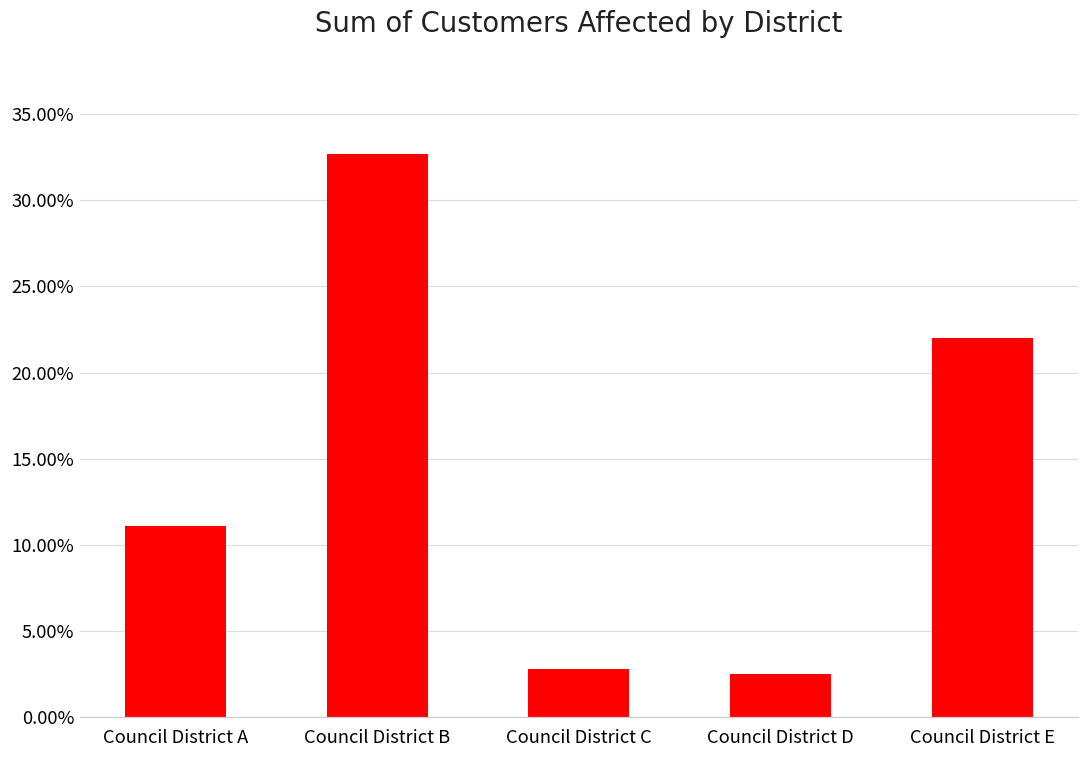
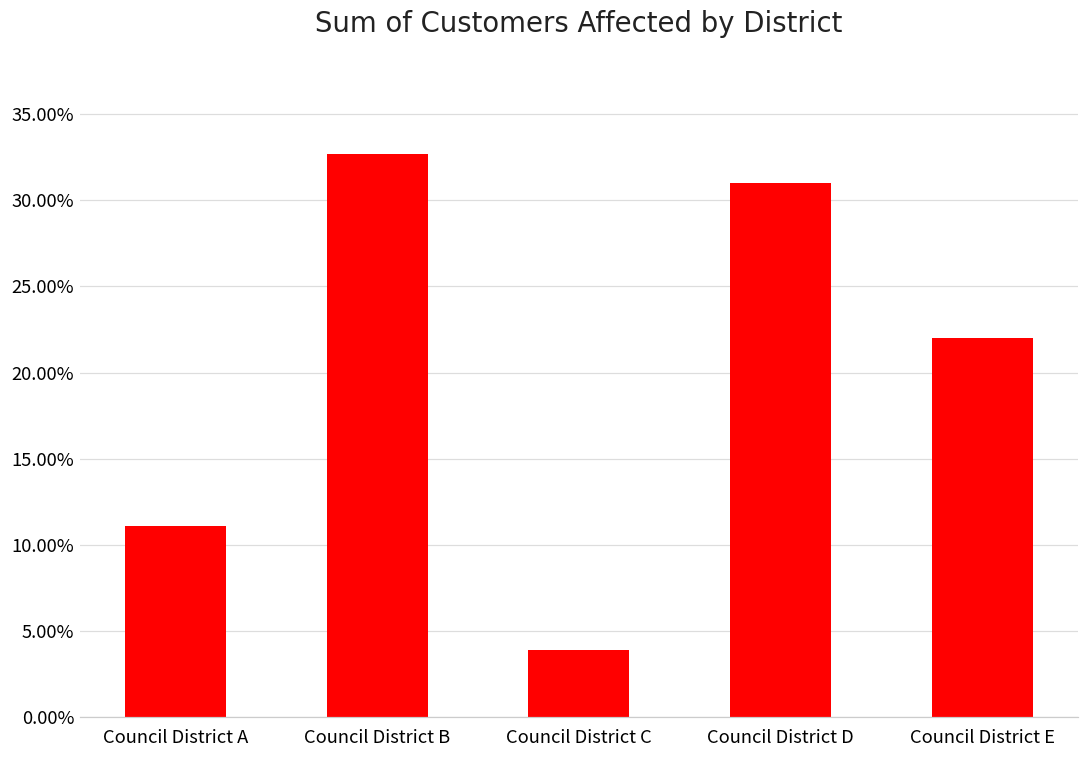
  {
    "Council District A": "11.1%",
    "Council District B": "32.7%",
-   "Council District C": "2.8%",
-   "Council District D": "2.5%",
+   "Council District C": "3.9%",
+   "Council District D": "31.0%",
    "Council District E": "22.0%"
  }
